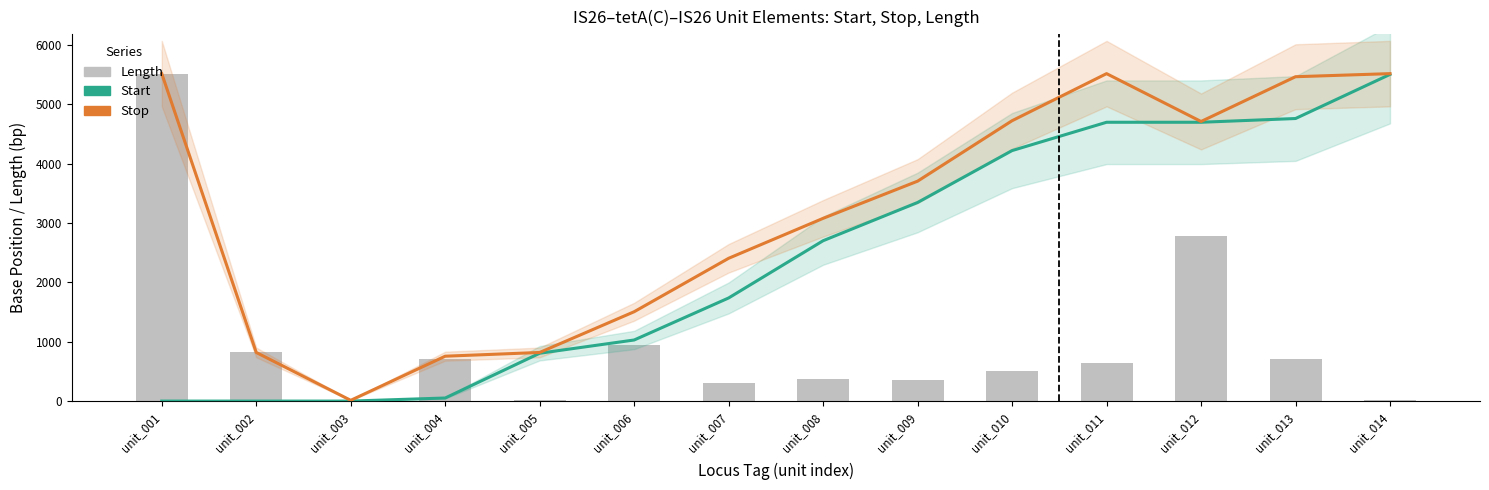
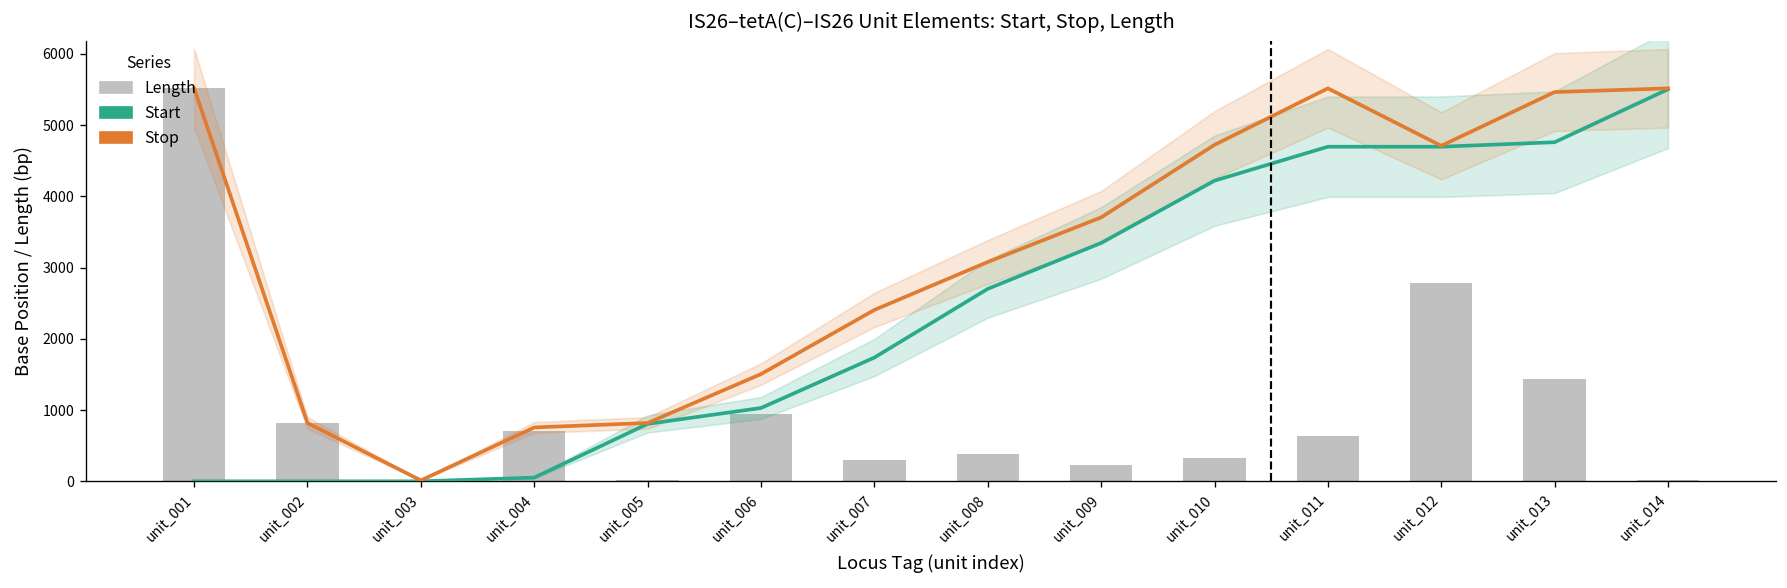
  {
    "Length": {
      "unit_001": 5500,
      "unit_002": 800,
      "unit_004": 700,
      "unit_006": 900,
      "unit_007": 300,
      "unit_008": 400,
-     "unit_009": 400,
-     "unit_010": 500,
+     "unit_009": 200,
+     "unit_010": 300,
      "unit_011": 600,
      "unit_012": 2800,
-     "unit_013": 700
+     "unit_013": 1400
    }
  }
